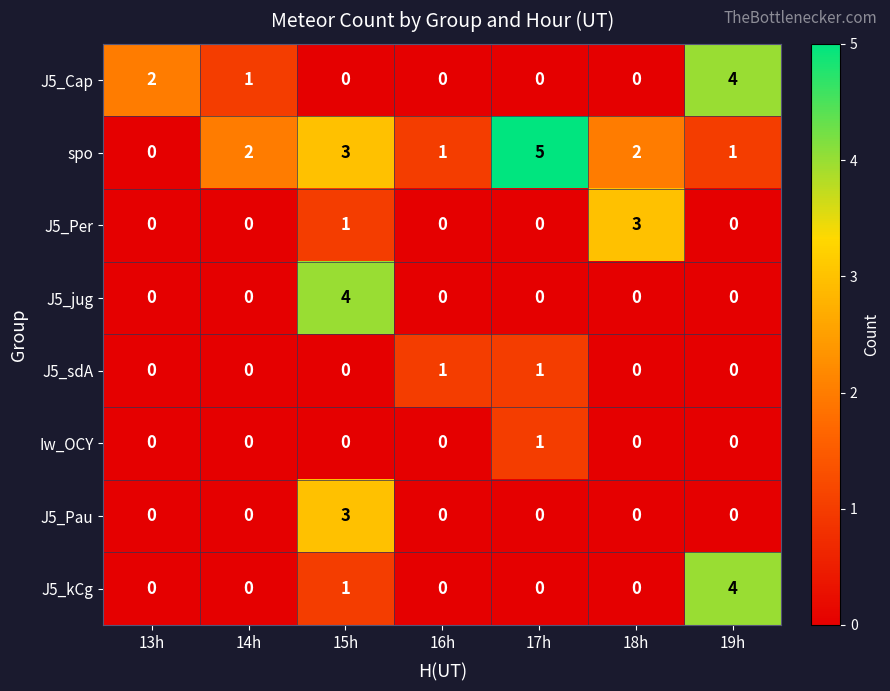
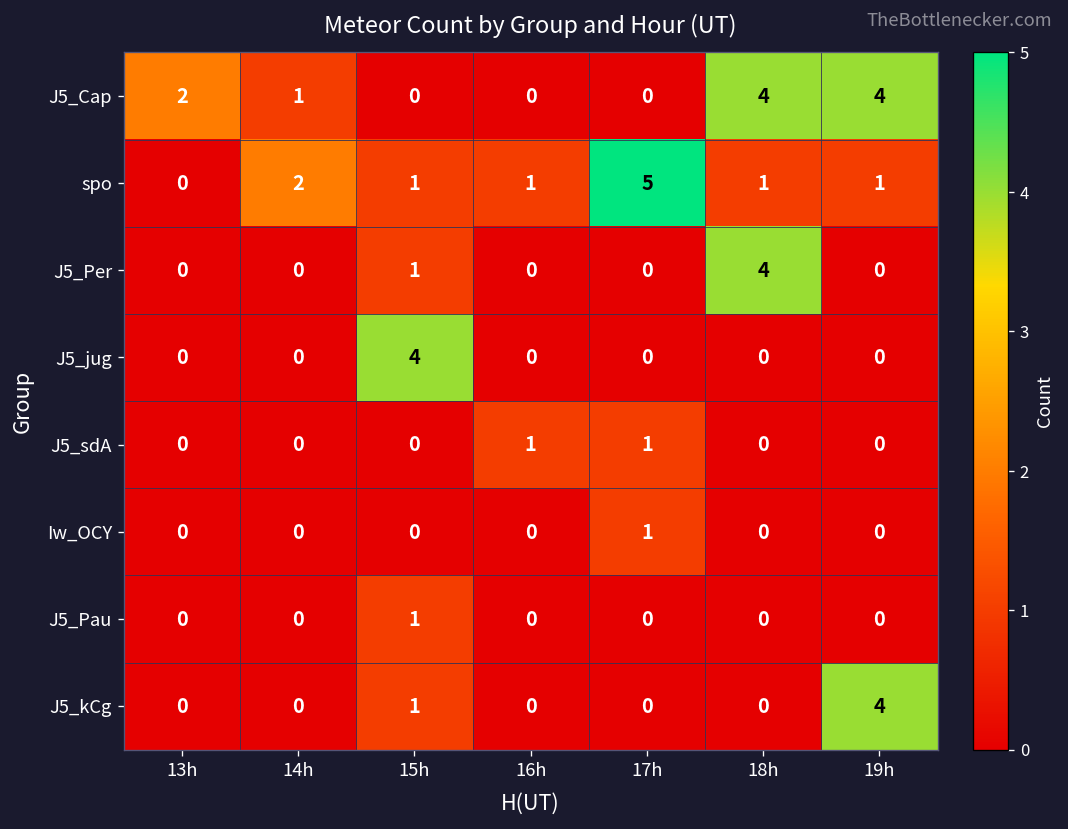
  {
    "J5_Cap": {
      "13h": 2,
      "14h": 1,
      "15h": 0,
      "16h": 0,
      "17h": 0,
-     "18h": 0,
+     "18h": 4,
      "19h": 4
    },
    "spo": {
      "13h": 0,
      "14h": 2,
-     "15h": 3,
+     "15h": 1,
      "16h": 1,
      "17h": 5,
-     "18h": 2,
+     "18h": 1,
      "19h": 1
    },
    "J5_Per": {
      "13h": 0,
      "14h": 0,
      "15h": 1,
      "16h": 0,
      "17h": 0,
-     "18h": 3,
+     "18h": 4,
      "19h": 0
    },
    "J5_jug": {
      "13h": 0,
      "14h": 0,
      "15h": 4,
      "16h": 0,
      "17h": 0,
      "18h": 0,
      "19h": 0
    },
    "J5_sdA": {
      "13h": 0,
      "14h": 0,
      "15h": 0,
      "16h": 1,
      "17h": 1,
      "18h": 0,
      "19h": 0
    },
    "Iw_OCY": {
      "13h": 0,
      "14h": 0,
      "15h": 0,
      "16h": 0,
      "17h": 1,
      "18h": 0,
      "19h": 0
    },
    "J5_Pau": {
      "13h": 0,
      "14h": 0,
-     "15h": 3,
+     "15h": 1,
      "16h": 0,
      "17h": 0,
      "18h": 0,
      "19h": 0
    },
    "J5_kCg": {
      "13h": 0,
      "14h": 0,
      "15h": 1,
      "16h": 0,
      "17h": 0,
      "18h": 0,
      "19h": 4
    }
  }
